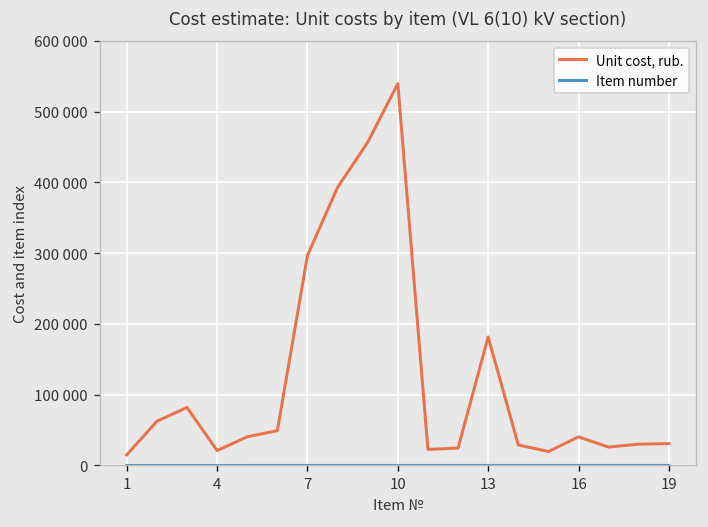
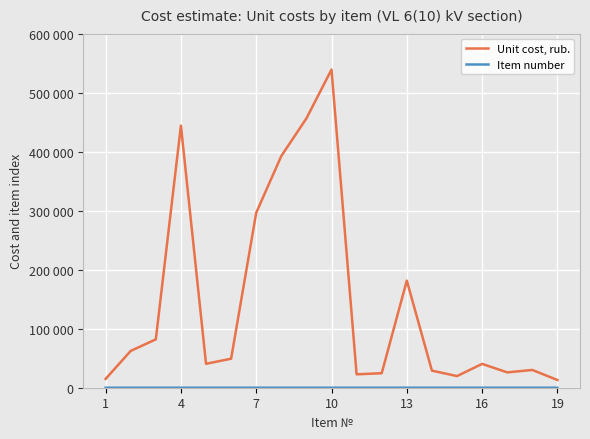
  {
    "Unit cost, rub.": {
      "1": 10000,
-     "4": 20000,
+     "4": 440000,
      "7": 300000,
      "10": 540000,
      "13": 180000,
      "16": 40000,
-     "19": 30000
+     "19": 10000
    },
    "Item number": {
      "1": 0,
      "4": 0,
      "7": 0,
      "10": 0,
      "13": 0,
      "16": 0,
      "19": 0
    }
  }
